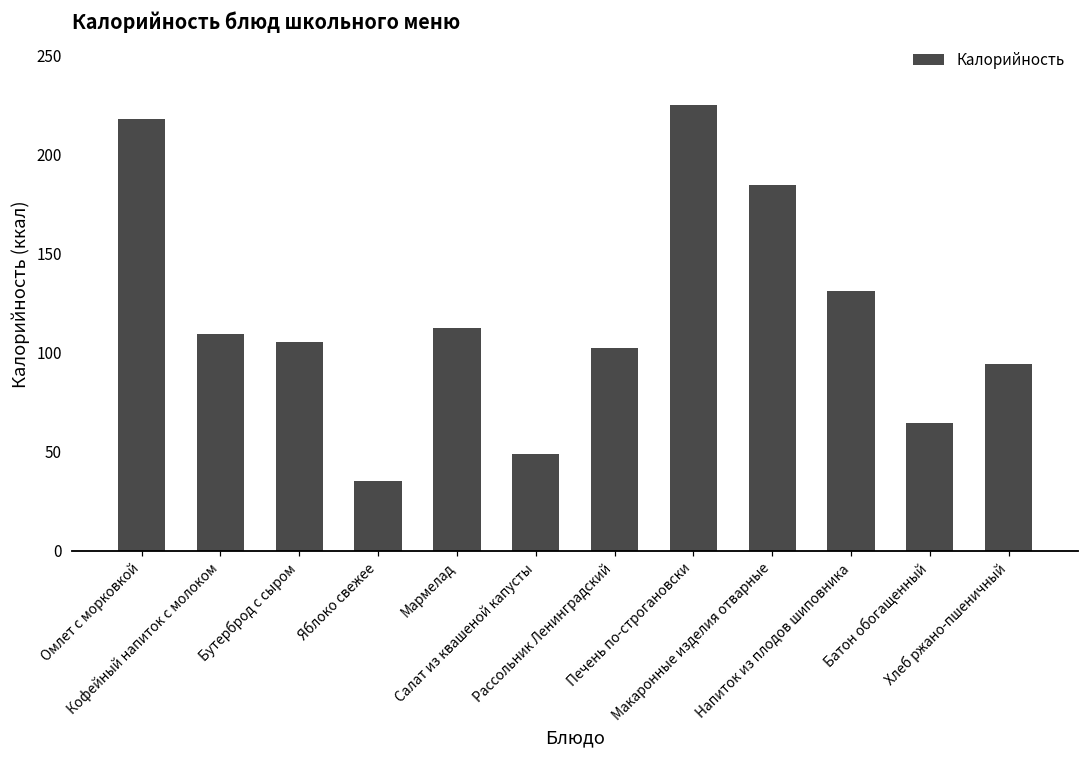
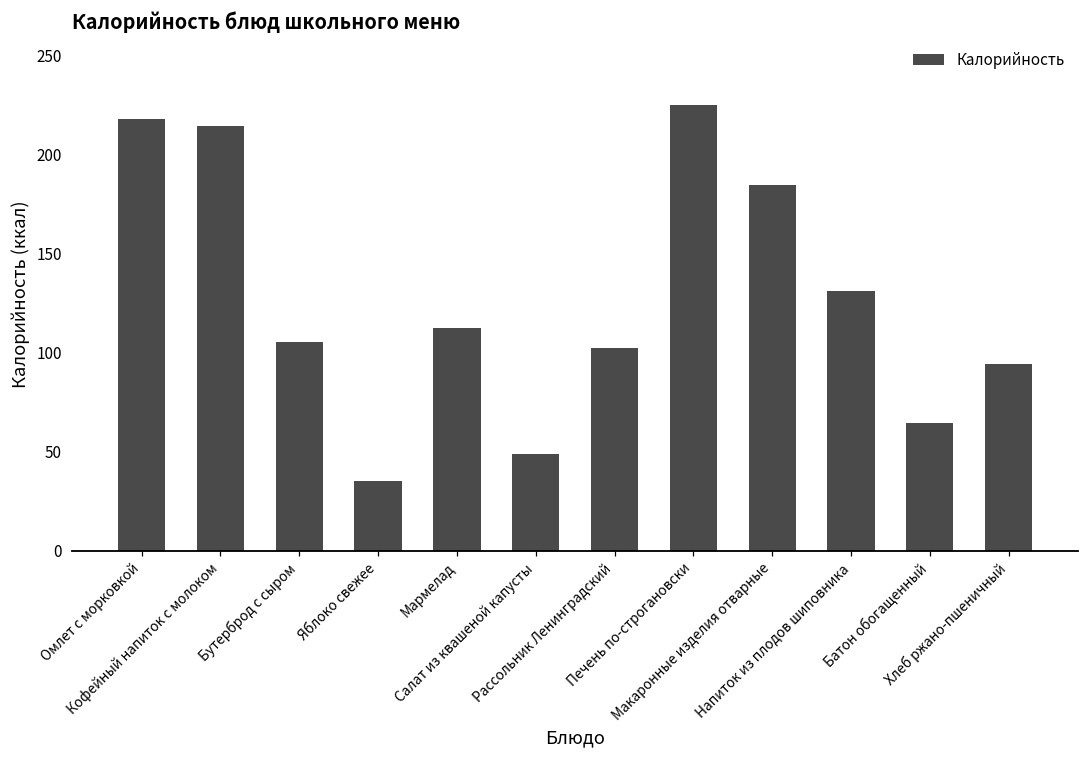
  {
    "Омлет с морковкой": 218,
-   "Кофейный напиток с молоком": 109,
+   "Кофейный напиток с молоком": 214,
    "Бутерброд с сыром": 105,
    "Яблоко свежее": 35,
    "Мармелад": 112,
    "Салат из квашеной капусты": 49,
    "Рассольник Ленинградский": 102,
    "Печень по-строгановски": 225,
    "Макаронные изделия отварные": 185,
    "Напиток из плодов шиповника": 131,
    "Батон обогащенный": 64,
    "Хлеб ржано-пшеничный": 94
  }
